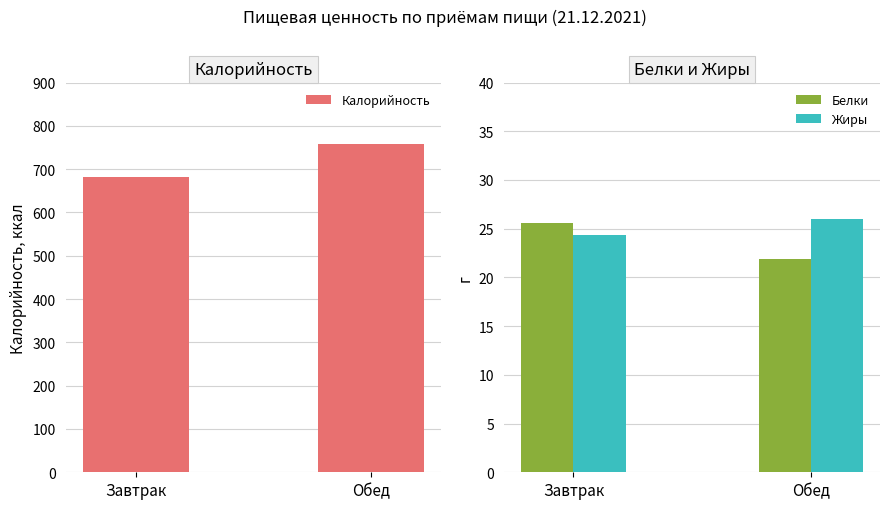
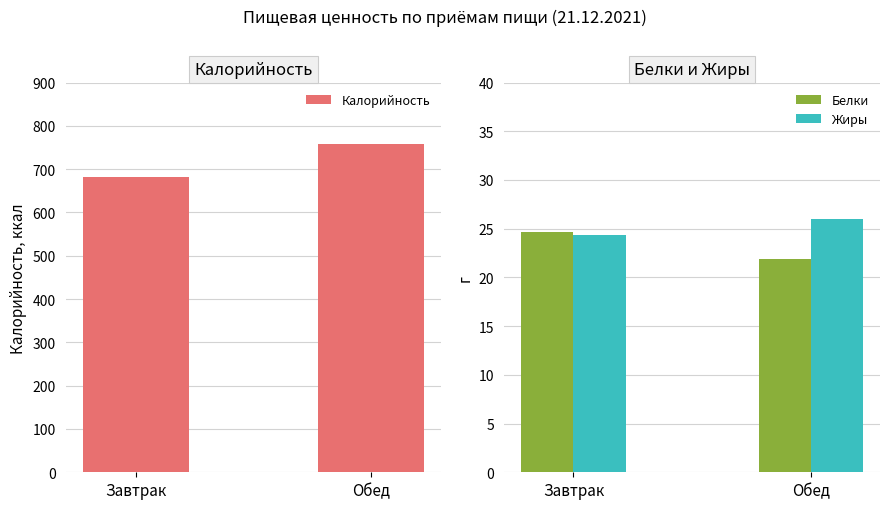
  {
    "Калорийность": {
      "Завтрак": 680,
      "Обед": 760
    },
    "Белки и Жиры": {
      "Белки": {
-       "Завтрак": 26,
+       "Завтрак": 25,
        "Обед": 22
      },
      "Жиры": {
        "Завтрак": 24,
        "Обед": 26
      }
    }
  }
